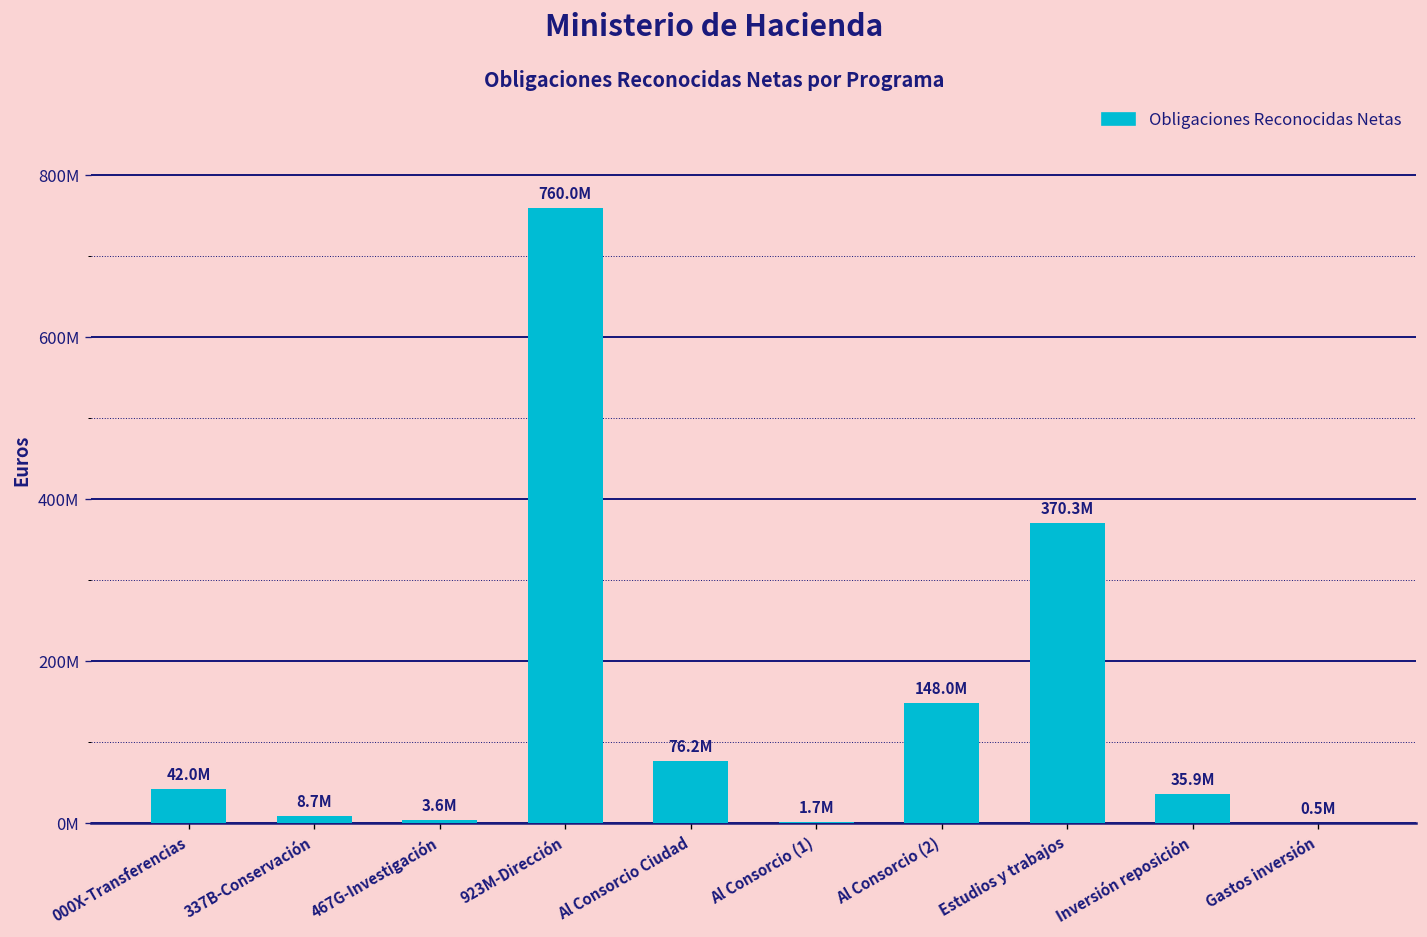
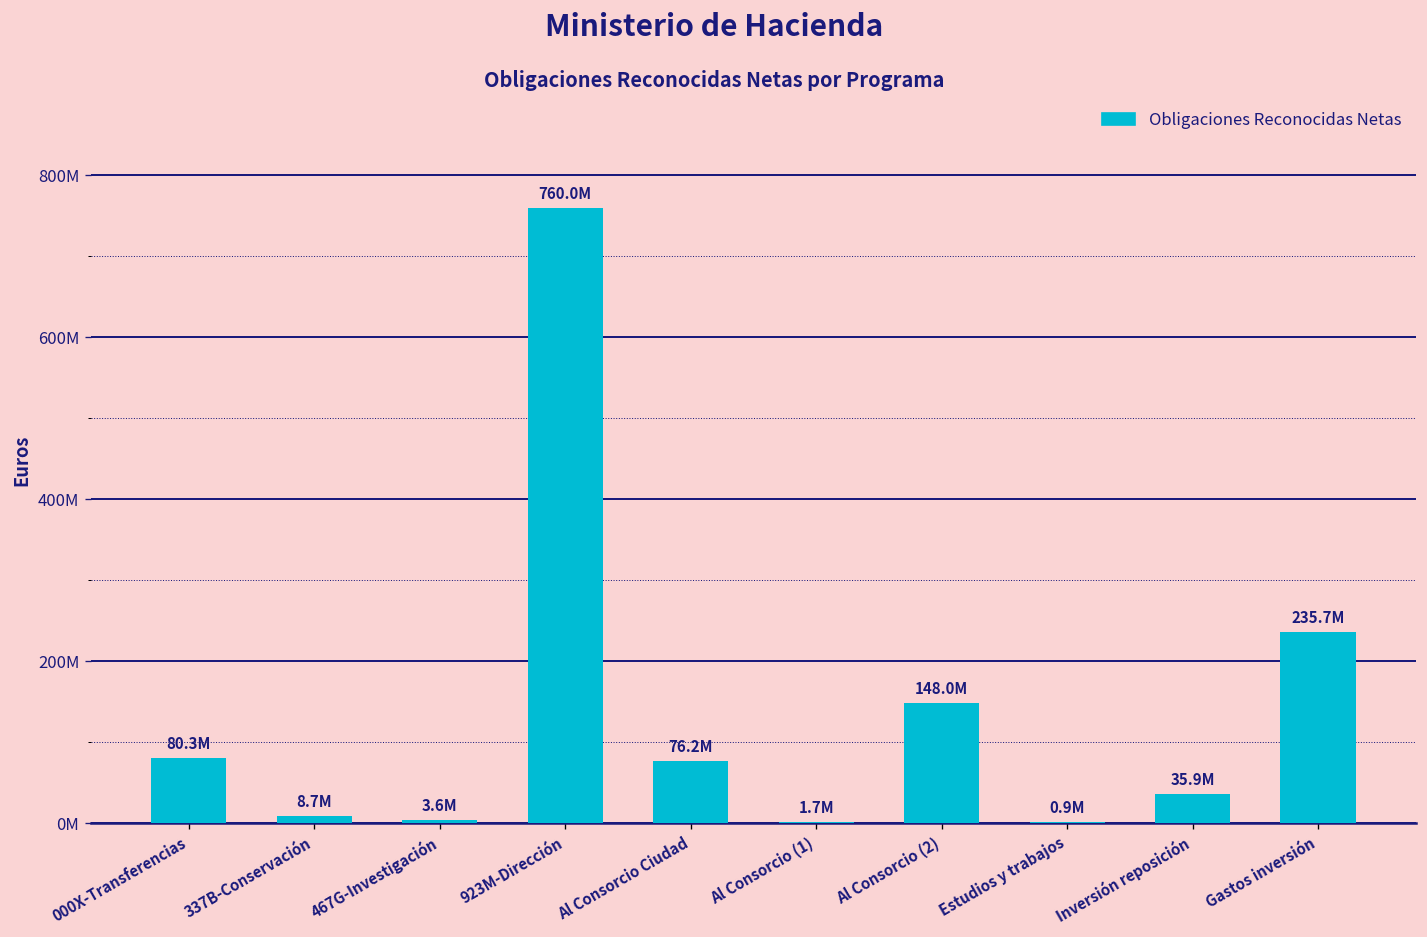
  {
-   "000X-Transferencias": "42.0M",
+   "000X-Transferencias": "80.3M",
    "337B-Conservación": "8.7M",
    "467G-Investigación": "3.6M",
    "923M-Dirección": "760.0M",
    "Al Consorcio Ciudad": "76.2M",
    "Al Consorcio (1)": "1.7M",
    "Al Consorcio (2)": "148.0M",
-   "Estudios y trabajos": "370.3M",
+   "Estudios y trabajos": "0.9M",
    "Inversión reposición": "35.9M",
-   "Gastos inversión": "0.5M"
+   "Gastos inversión": "235.7M"
  }
